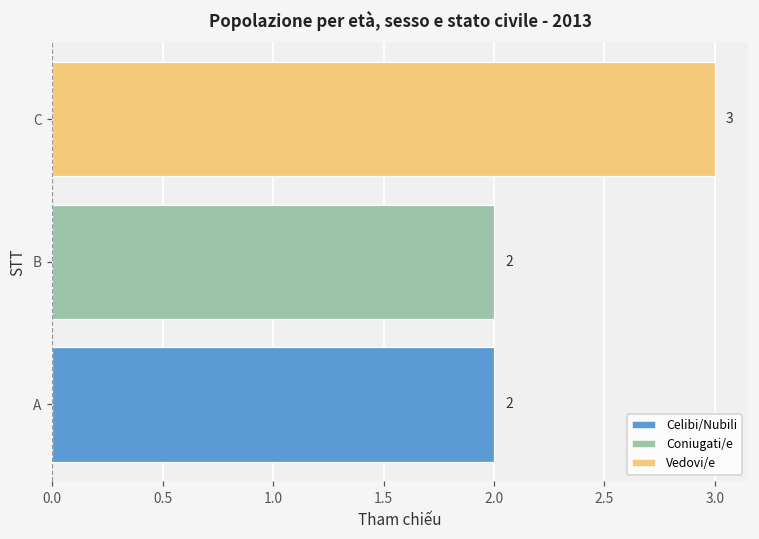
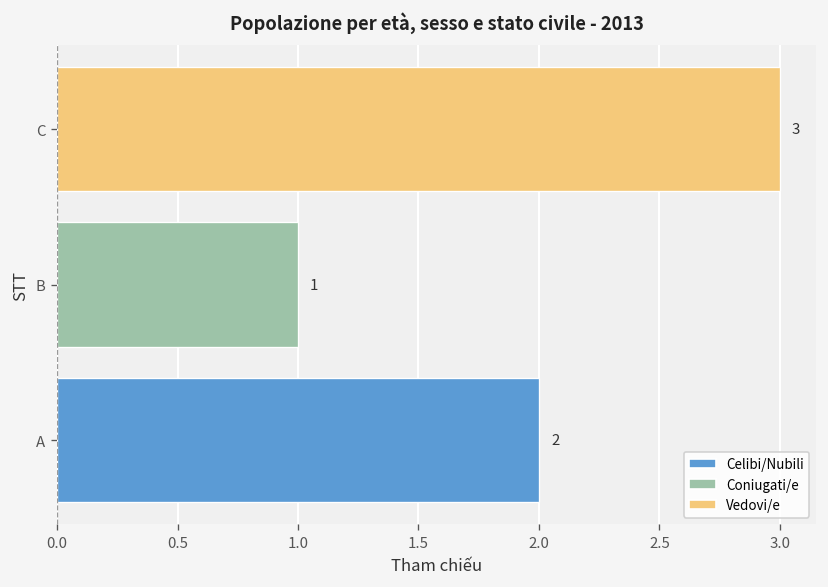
  {
    "C": 3,
-   "B": 2,
+   "B": 1,
    "A": 2
  }
